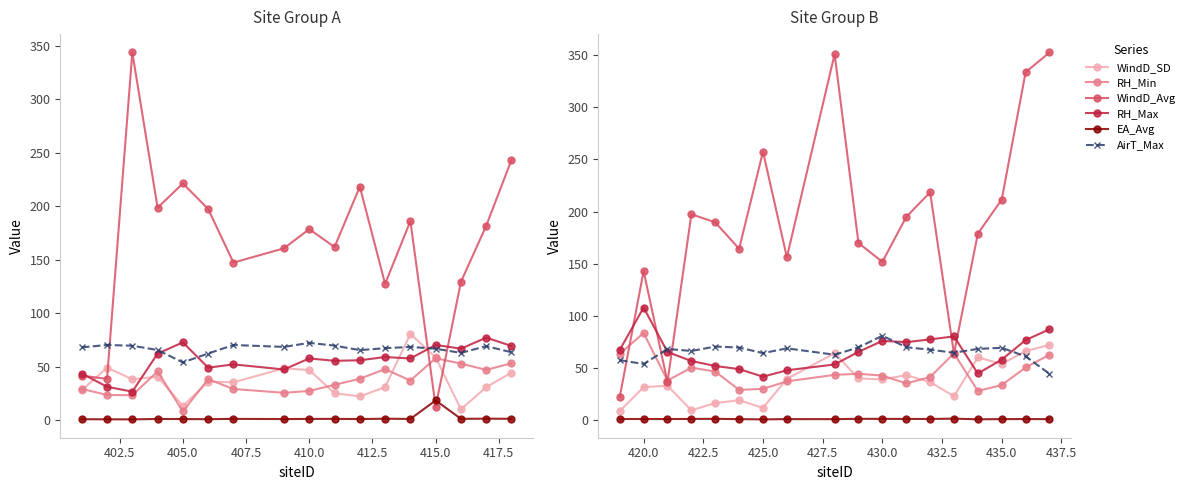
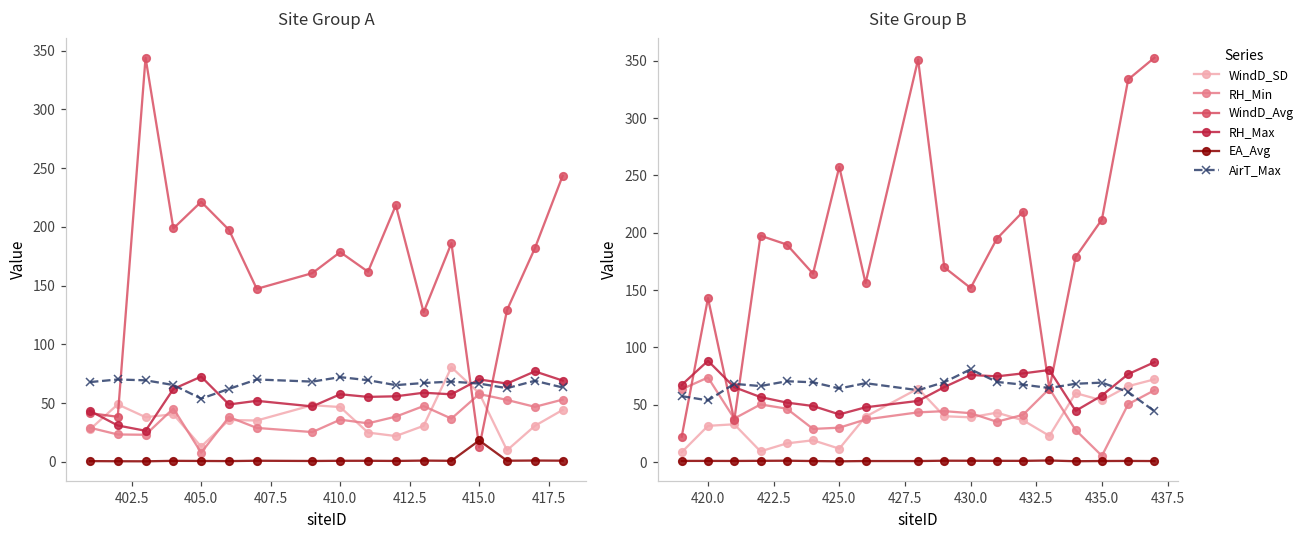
  {
    "Site Group A": {
      "WindD_SD": {
        "405.0": 13,
        "410.0": 47
      },
      "RH_Min": {
        "405.0": 8,
-       "410.0": 27
+       "410.0": 36
      },
      "WindD_Avg": {
        "405.0": 221,
        "410.0": 179,
        "415.0": 12
      },
      "RH_Max": {
        "405.0": 73,
        "410.0": 58,
        "415.0": 70
      },
      "EA_Avg": {
        "405.0": 1,
        "410.0": 1,
        "415.0": 18
      },
      "AirT_Max": {
        "405.0": 54,
        "410.0": 72,
        "415.0": 67
      }
    },
    "Site Group B": {
      "WindD_SD": {
        "420.0": 32,
        "425.0": 12,
        "430.0": 39,
        "435.0": 54
      },
      "RH_Min": {
-       "420.0": 84,
+       "420.0": 74,
        "425.0": 30,
        "430.0": 43,
-       "435.0": 34
+       "435.0": 5
      },
      "WindD_Avg": {
        "420.0": 143,
        "425.0": 258,
        "430.0": 152,
        "435.0": 212
      },
      "RH_Max": {
-       "420.0": 108,
+       "420.0": 88,
        "425.0": 42,
        "430.0": 76,
        "435.0": 58
      },
      "EA_Avg": {
        "420.0": 1,
        "425.0": 1,
        "430.0": 1,
        "435.0": 1
      },
      "AirT_Max": {
        "420.0": 54,
        "425.0": 64,
        "430.0": 81,
        "435.0": 69
      }
    }
  }
